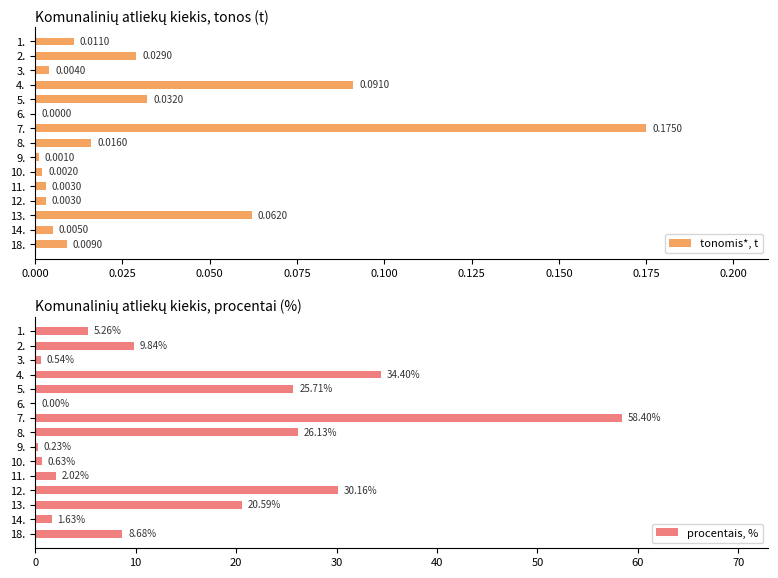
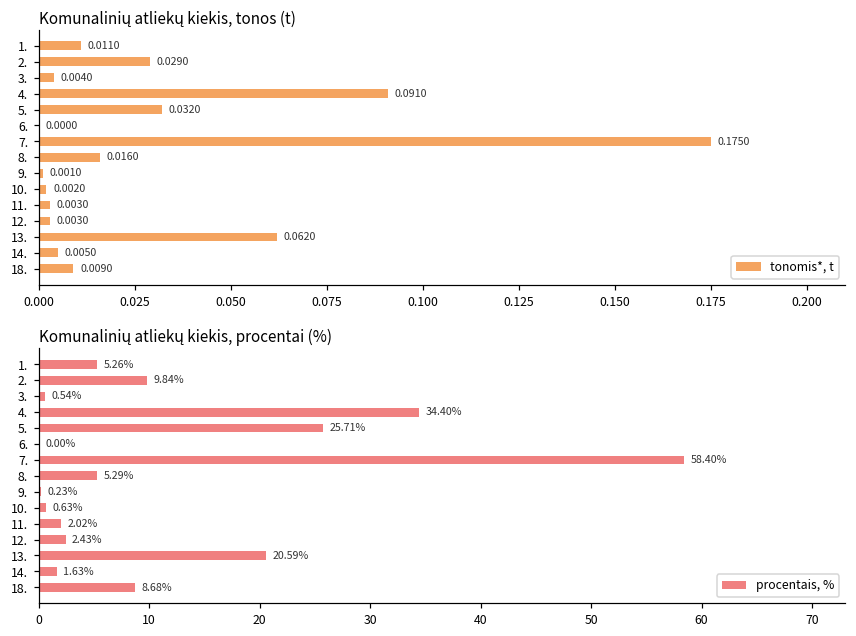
  {
    "Komunalinių atliekų kiekis, tonos (t)": {
      "1.": "0.0110",
      "2.": "0.0290",
      "3.": "0.0040",
      "4.": "0.0910",
      "5.": "0.0320",
      "6.": "0.0000",
      "7.": "0.1750",
      "8.": "0.0160",
      "9.": "0.0010",
      "10.": "0.0020",
      "11.": "0.0030",
      "12.": "0.0030",
      "13.": "0.0620",
      "14.": "0.0050",
      "18.": "0.0090"
    },
    "Komunalinių atliekų kiekis, procentai (%)": {
      "1.": "5.26%",
      "2.": "9.84%",
      "3.": "0.54%",
      "4.": "34.40%",
      "5.": "25.71%",
      "6.": "0.00%",
      "7.": "58.40%",
-     "8.": "26.13%",
+     "8.": "5.29%",
      "9.": "0.23%",
      "10.": "0.63%",
      "11.": "2.02%",
-     "12.": "30.16%",
+     "12.": "2.43%",
      "13.": "20.59%",
      "14.": "1.63%",
      "18.": "8.68%"
    }
  }
